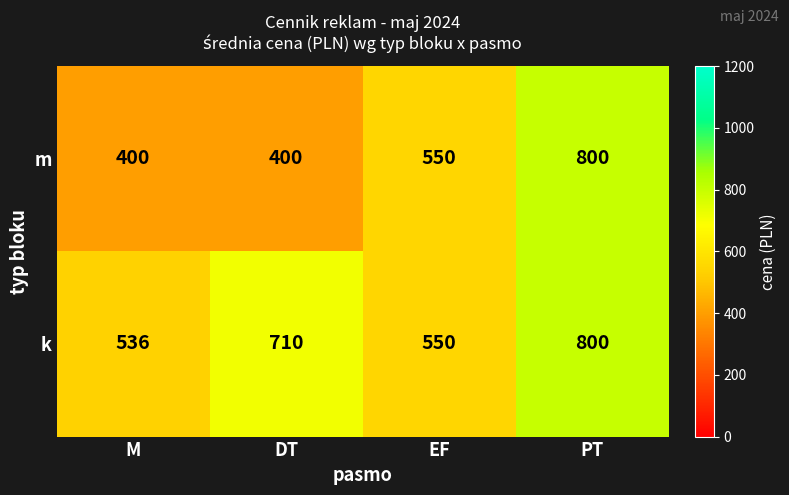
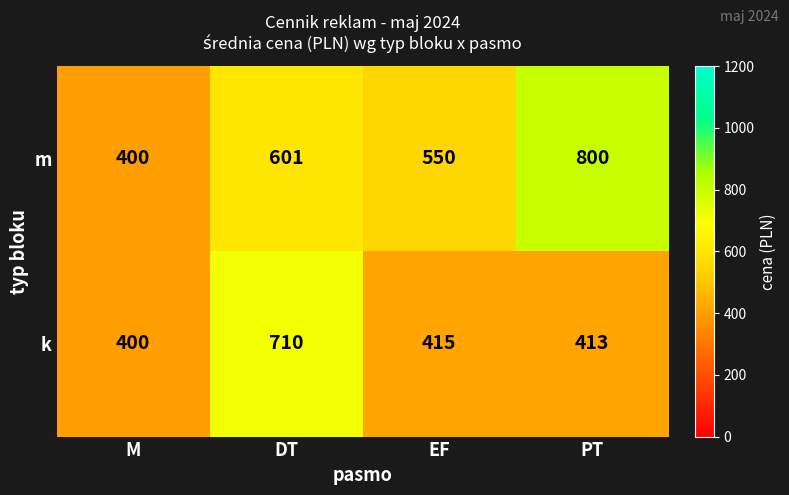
  {
    "m": {
      "M": 400,
-     "DT": 400,
+     "DT": 601,
      "EF": 550,
      "PT": 800
    },
    "k": {
-     "M": 536,
+     "M": 400,
      "DT": 710,
-     "EF": 550,
-     "PT": 800
+     "EF": 415,
+     "PT": 413
    }
  }
